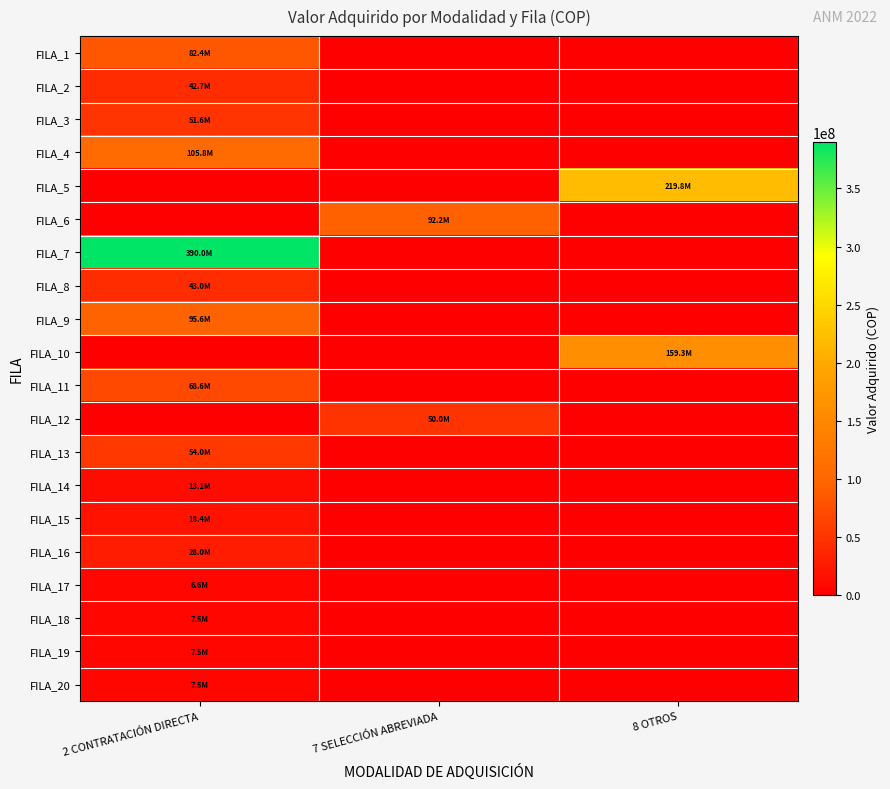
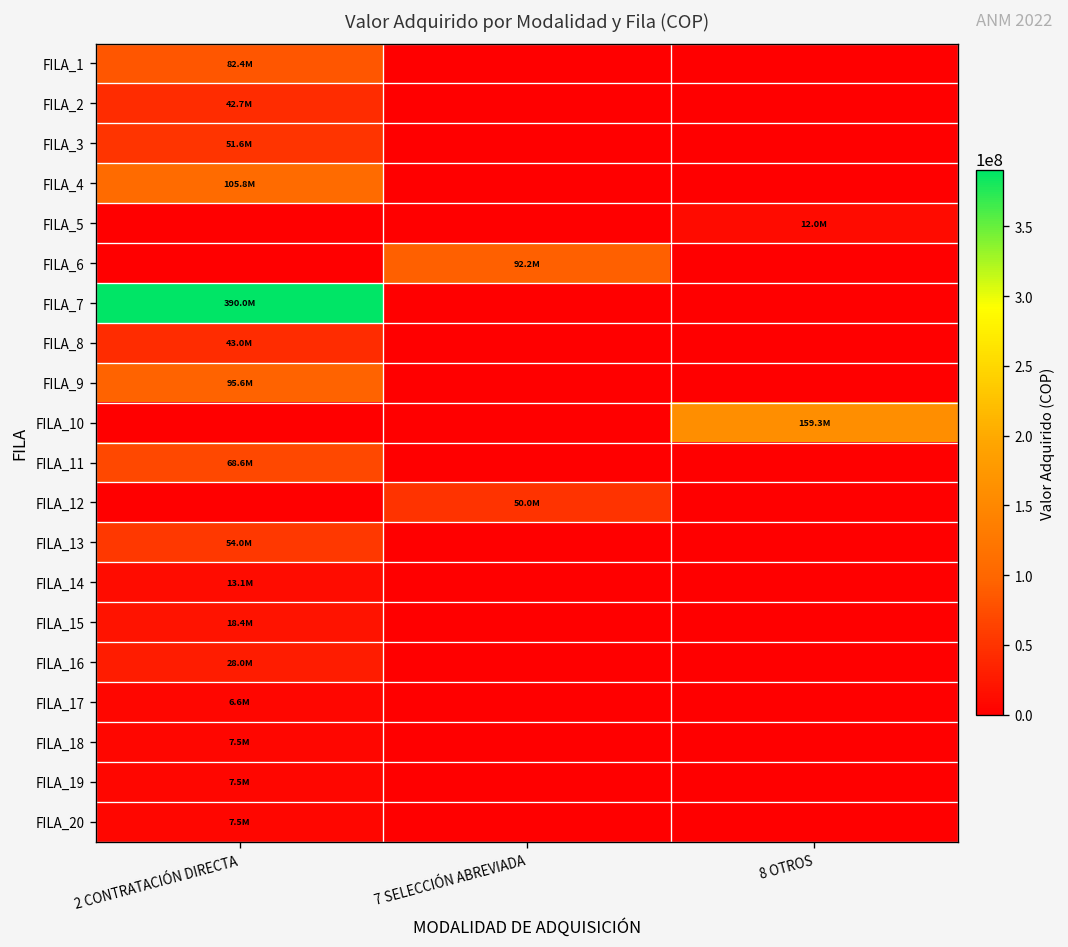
  {
    "FILA_1": {
      "2 CONTRATACIÓN DIRECTA": "82.4M"
    },
    "FILA_2": {
      "2 CONTRATACIÓN DIRECTA": "42.7M"
    },
    "FILA_3": {
      "2 CONTRATACIÓN DIRECTA": "51.6M"
    },
    "FILA_4": {
      "2 CONTRATACIÓN DIRECTA": "105.8M"
    },
    "FILA_5": {
-     "8 OTROS": "219.8M"
+     "8 OTROS": "12.0M"
    },
    "FILA_6": {
      "7 SELECCIÓN ABREVIADA": "92.2M"
    },
    "FILA_7": {
      "2 CONTRATACIÓN DIRECTA": "390.0M"
    },
    "FILA_8": {
      "2 CONTRATACIÓN DIRECTA": "43.0M"
    },
    "FILA_9": {
      "2 CONTRATACIÓN DIRECTA": "95.6M"
    },
    "FILA_10": {
      "8 OTROS": "159.3M"
    },
    "FILA_11": {
      "2 CONTRATACIÓN DIRECTA": "68.6M"
    },
    "FILA_12": {
      "7 SELECCIÓN ABREVIADA": "50.0M"
    },
    "FILA_13": {
      "2 CONTRATACIÓN DIRECTA": "54.0M"
    },
    "FILA_14": {
      "2 CONTRATACIÓN DIRECTA": "13.1M"
    },
    "FILA_15": {
      "2 CONTRATACIÓN DIRECTA": "18.4M"
    },
    "FILA_16": {
      "2 CONTRATACIÓN DIRECTA": "28.0M"
    },
    "FILA_17": {
      "2 CONTRATACIÓN DIRECTA": "6.6M"
    },
    "FILA_18": {
      "2 CONTRATACIÓN DIRECTA": "7.5M"
    },
    "FILA_19": {
      "2 CONTRATACIÓN DIRECTA": "7.5M"
    },
    "FILA_20": {
      "2 CONTRATACIÓN DIRECTA": "7.5M"
    }
  }
